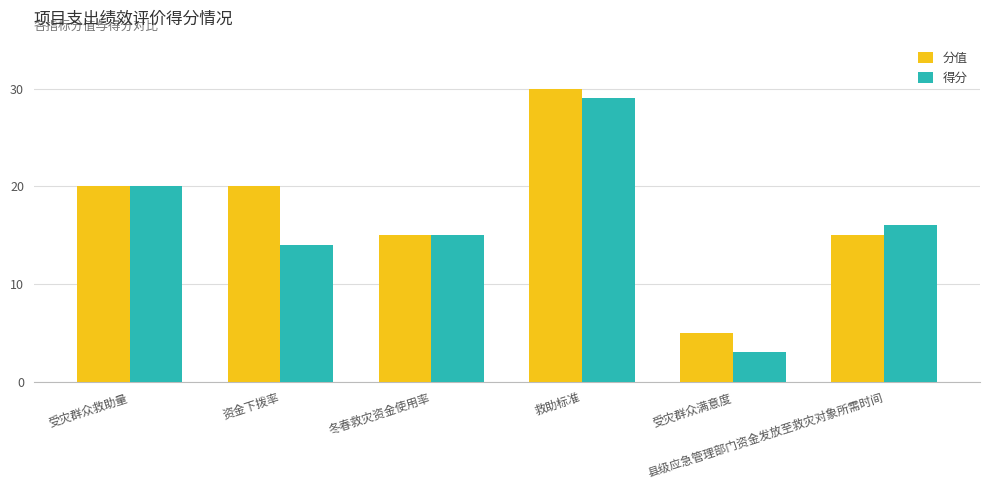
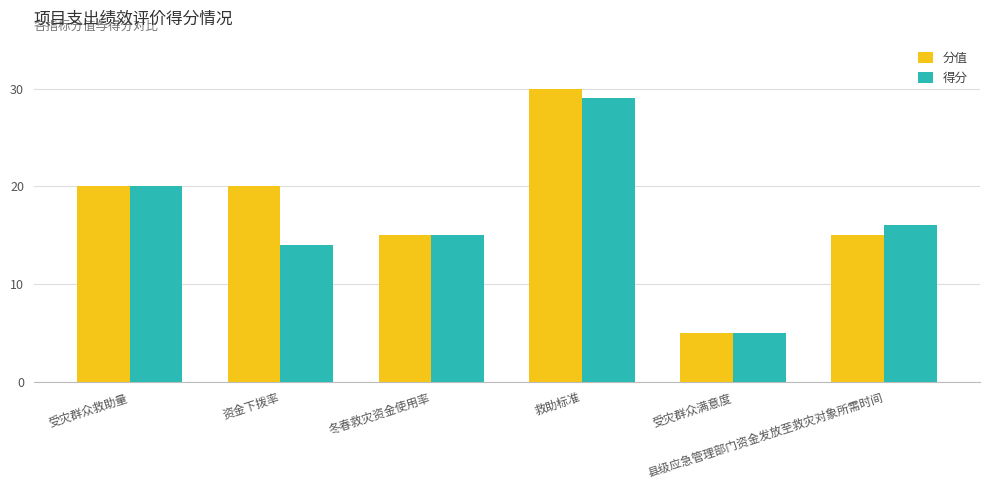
  {
    "分值": {
      "受灾群众救助量": 20,
      "资金下拨率": 20,
      "冬春救灾资金使用率": 15,
      "救助标准": 30,
      "受灾群众满意度": 5,
      "县级应急管理部门资金发放至救灾对象所需时间": 15
    },
    "得分": {
      "受灾群众救助量": 20,
      "资金下拨率": 14,
      "冬春救灾资金使用率": 15,
      "救助标准": 29,
-     "受灾群众满意度": 3,
+     "受灾群众满意度": 5,
      "县级应急管理部门资金发放至救灾对象所需时间": 16
    }
  }
